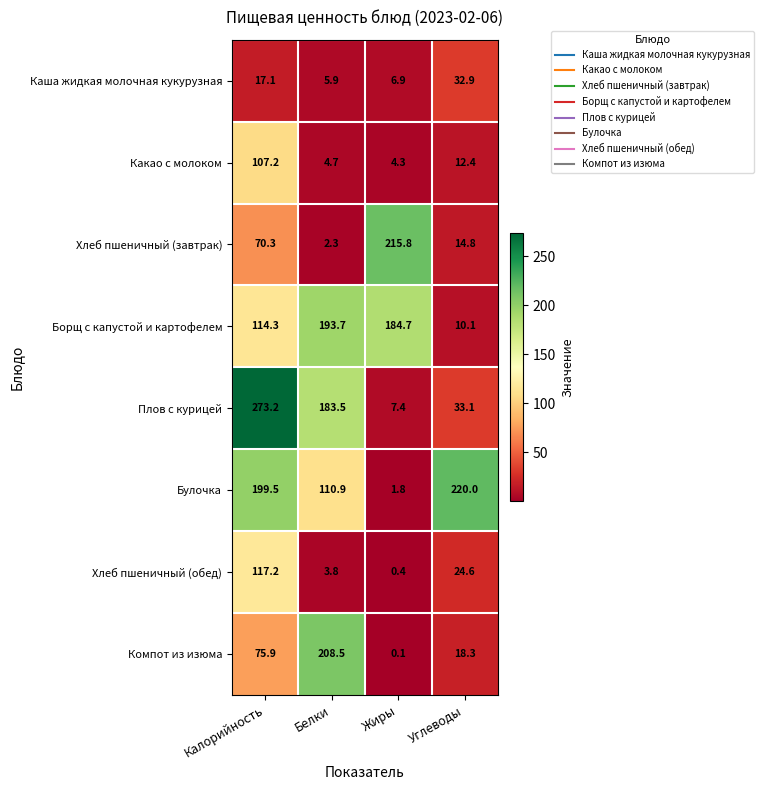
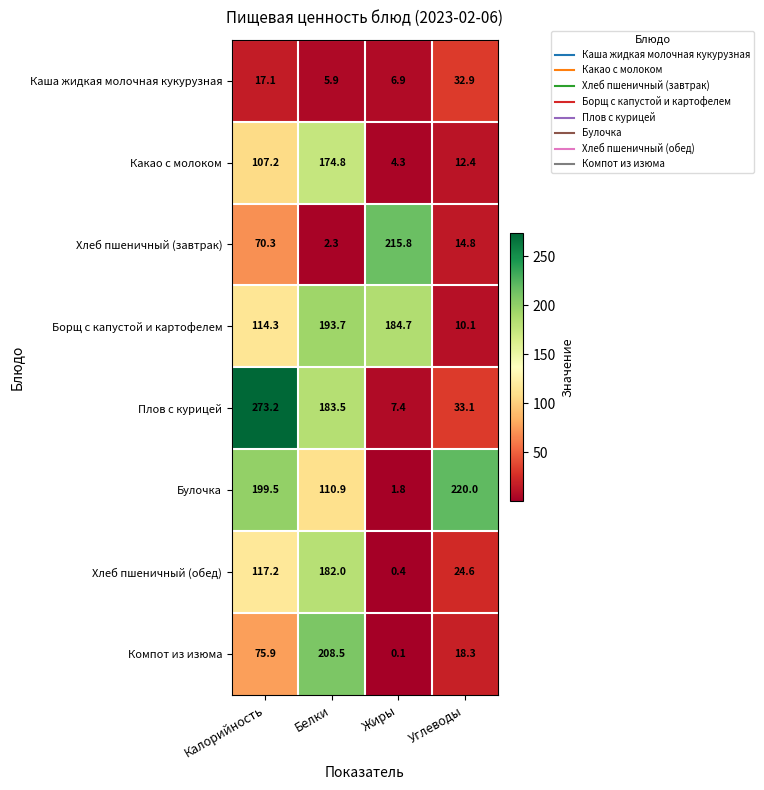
  {
    "Каша жидкая молочная кукурузная": {
      "Калорийность": 17.1,
      "Белки": 5.9,
      "Жиры": 6.9,
      "Углеводы": 32.9
    },
    "Какао с молоком": {
      "Калорийность": 107.2,
-     "Белки": 4.7,
+     "Белки": 174.8,
      "Жиры": 4.3,
      "Углеводы": 12.4
    },
    "Хлеб пшеничный (завтрак)": {
      "Калорийность": 70.3,
      "Белки": 2.3,
      "Жиры": 215.8,
      "Углеводы": 14.8
    },
    "Борщ с капустой и картофелем": {
      "Калорийность": 114.3,
      "Белки": 193.7,
      "Жиры": 184.7,
      "Углеводы": 10.1
    },
    "Плов с курицей": {
      "Калорийность": 273.2,
      "Белки": 183.5,
      "Жиры": 7.4,
      "Углеводы": 33.1
    },
    "Булочка": {
      "Калорийность": 199.5,
      "Белки": 110.9,
      "Жиры": 1.8,
      "Углеводы": 220.0
    },
    "Хлеб пшеничный (обед)": {
      "Калорийность": 117.2,
-     "Белки": 3.8,
+     "Белки": 182.0,
      "Жиры": 0.4,
      "Углеводы": 24.6
    },
    "Компот из изюма": {
      "Калорийность": 75.9,
      "Белки": 208.5,
      "Жиры": 0.1,
      "Углеводы": 18.3
    }
  }
